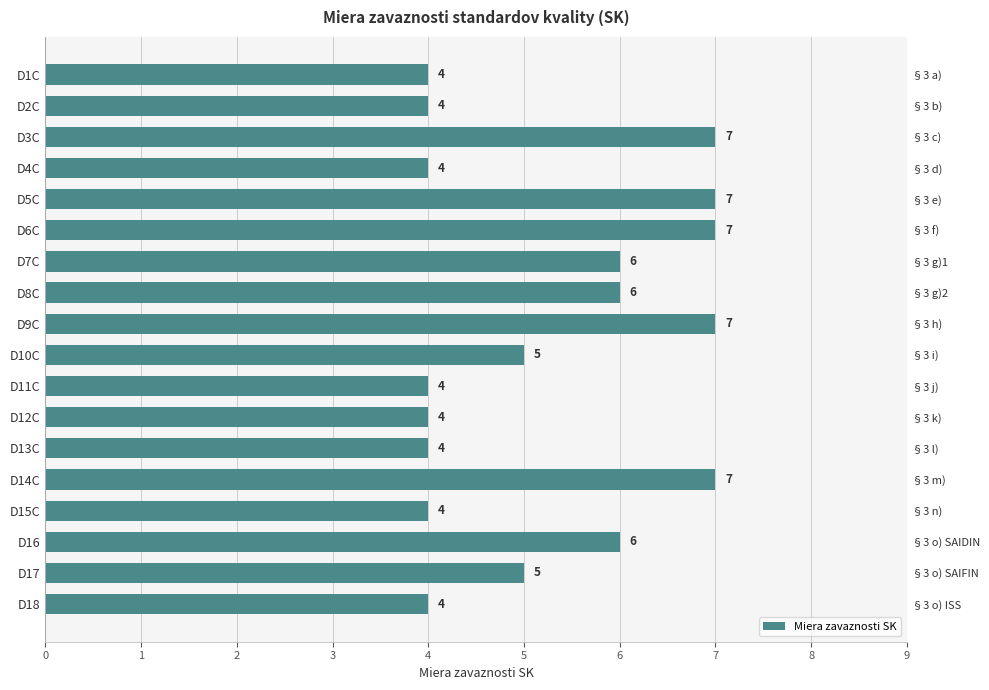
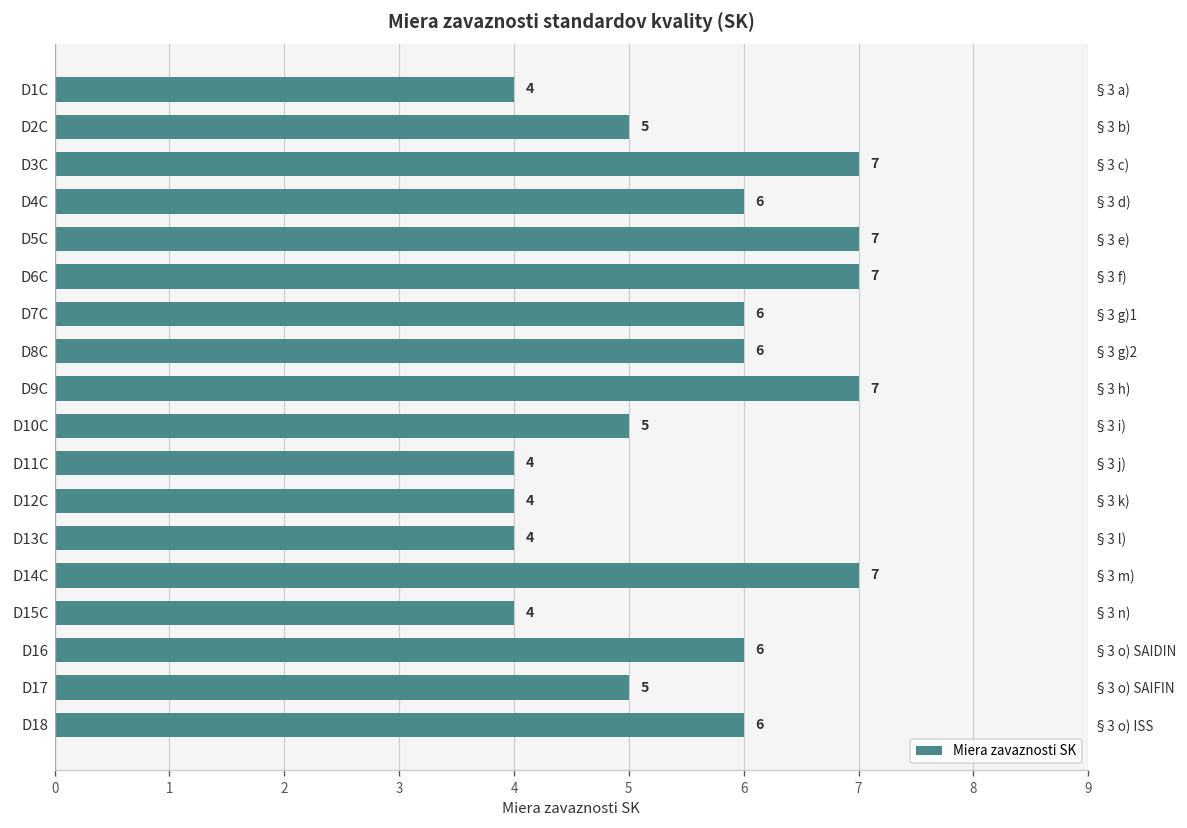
  {
    "D1C": 4,
-   "D2C": 4,
+   "D2C": 5,
    "D3C": 7,
-   "D4C": 4,
+   "D4C": 6,
    "D5C": 7,
    "D6C": 7,
    "D7C": 6,
    "D8C": 6,
    "D9C": 7,
    "D10C": 5,
    "D11C": 4,
    "D12C": 4,
    "D13C": 4,
    "D14C": 7,
    "D15C": 4,
    "D16": 6,
    "D17": 5,
-   "D18": 4
+   "D18": 6
  }
